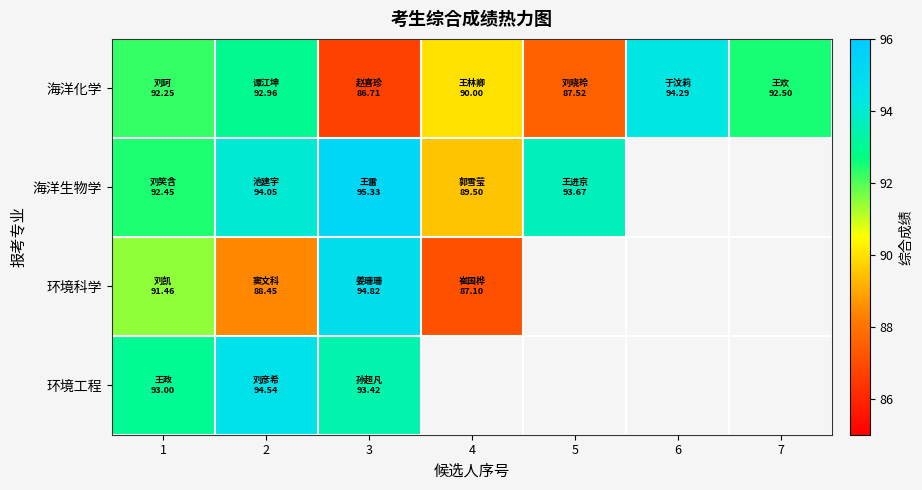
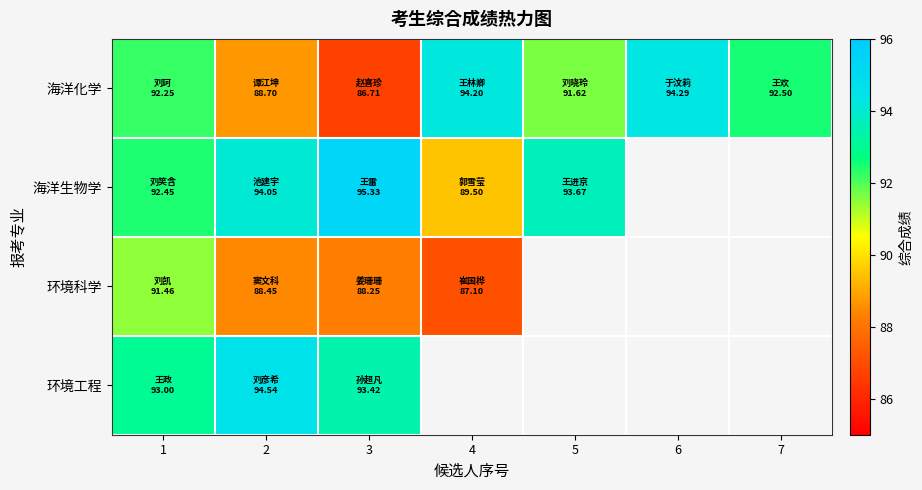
  {
    "海洋化学": {
      "1": 92.25,
-     "2": 92.96,
+     "2": 88.70,
      "3": 86.71,
-     "4": 90.00,
-     "5": 87.52,
+     "4": 94.20,
+     "5": 91.62,
      "6": 94.29,
      "7": 92.50
    },
    "海洋生物学": {
      "1": 92.45,
      "2": 94.05,
      "3": 95.33,
      "4": 89.50,
      "5": 93.67
    },
    "环境科学": {
      "1": 91.46,
      "2": 88.45,
-     "3": 94.82,
+     "3": 88.25,
      "4": 87.10
    },
    "环境工程": {
      "1": 93.00,
      "2": 94.54,
      "3": 93.42
    }
  }
